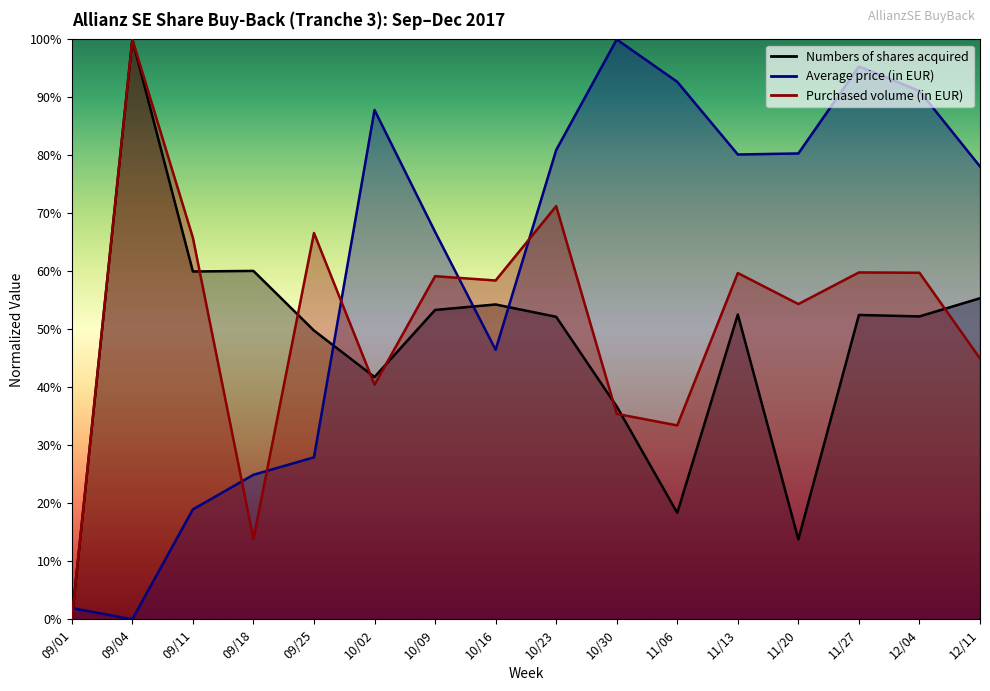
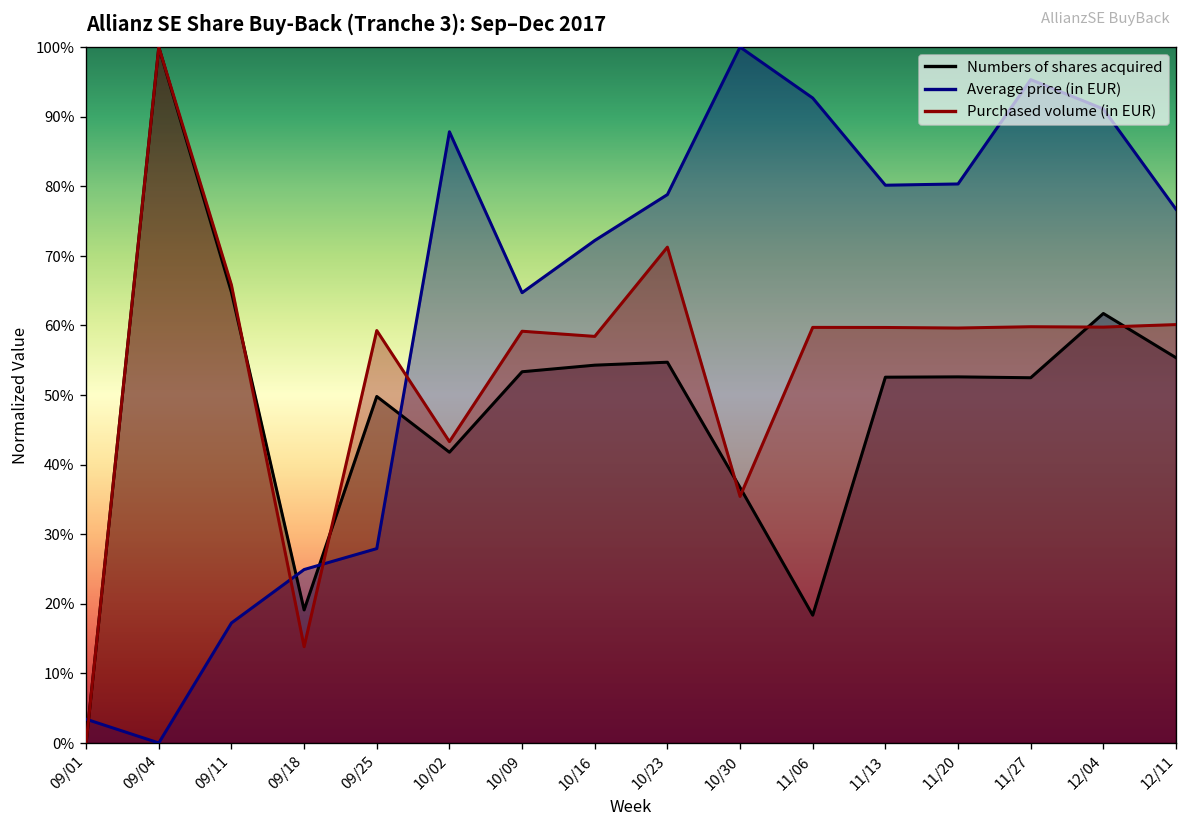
  {
    "Numbers of shares acquired": {
-     "09/11": "60%",
-     "09/18": "60%",
+     "09/11": "65%",
+     "09/18": "19%",
      "09/25": "50%",
      "10/02": "42%",
      "10/09": "53%",
      "10/16": "54%",
-     "10/23": "52%",
+     "10/23": "55%",
      "10/30": "37%",
      "11/06": "18%",
      "11/13": "53%",
-     "11/20": "14%",
+     "11/20": "53%",
      "11/27": "52%",
-     "12/04": "52%",
+     "12/04": "62%",
      "12/11": "55%"
    },
    "Average price (in EUR)": {
-     "09/01": "2%",
+     "09/01": "3%",
      "09/04": "0%",
-     "09/11": "19%",
+     "09/11": "17%",
      "09/18": "25%",
      "09/25": "28%",
      "10/02": "88%",
-     "10/09": "67%",
-     "10/16": "46%",
-     "10/23": "81%",
+     "10/09": "65%",
+     "10/16": "72%",
+     "10/23": "79%",
      "10/30": "100%",
      "11/06": "93%",
      "11/13": "80%",
      "11/20": "80%",
-     "12/11": "78%"
+     "12/11": "77%"
    },
    "Purchased volume (in EUR)": {
      "09/11": "66%",
      "09/18": "14%",
-     "09/25": "67%",
-     "10/02": "40%",
+     "09/25": "59%",
+     "10/02": "43%",
      "10/09": "59%",
      "10/16": "58%",
      "10/23": "71%",
      "10/30": "35%",
-     "11/06": "33%",
+     "11/06": "60%",
      "11/13": "60%",
-     "11/20": "54%",
+     "11/20": "60%",
      "11/27": "60%",
      "12/04": "60%",
-     "12/11": "45%"
+     "12/11": "60%"
    }
  }
